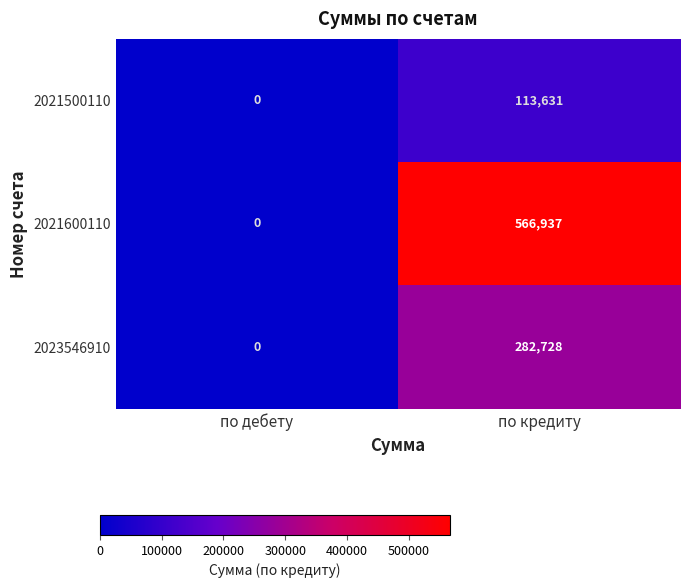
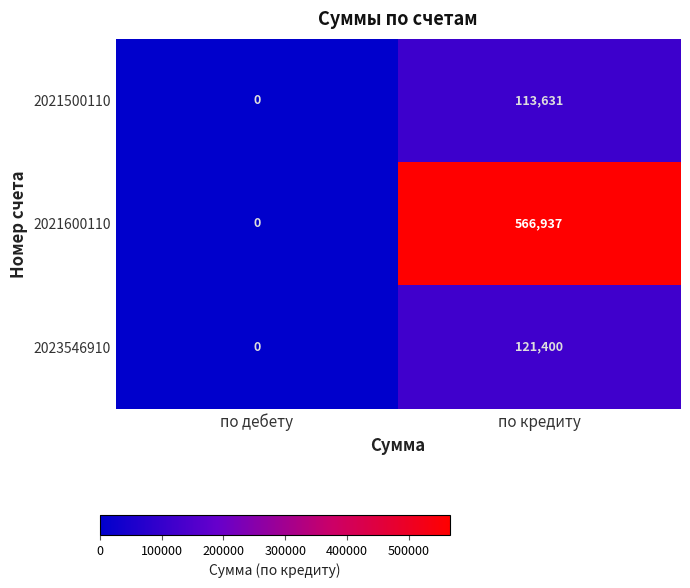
  {
    "2021500110": {
      "по дебету": "0",
      "по кредиту": "113,631"
    },
    "2021600110": {
      "по дебету": "0",
      "по кредиту": "566,937"
    },
    "2023546910": {
      "по дебету": "0",
-     "по кредиту": "282,728"
+     "по кредиту": "121,400"
    }
  }
